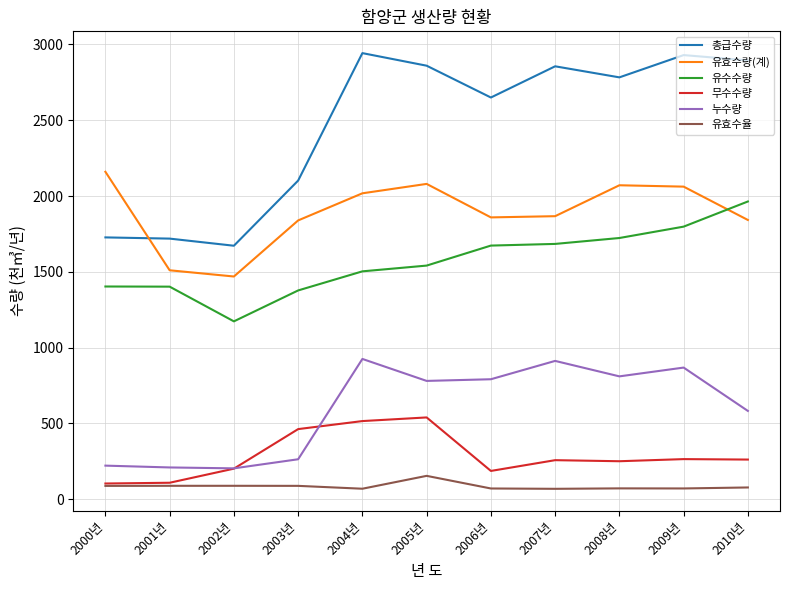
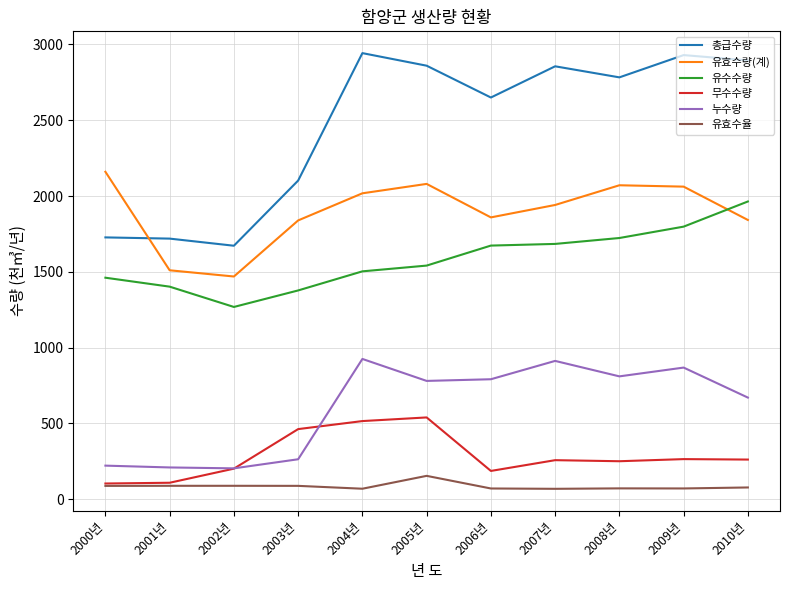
  {
    "총급수량": {
      "2000년": 1730,
      "2001년": 1720,
      "2002년": 1670,
      "2003년": 2100,
      "2004년": 2940,
      "2005년": 2860,
      "2006년": 2650,
      "2007년": 2860,
      "2008년": 2780
    },
    "유효수량(계)": {
      "2000년": 2160,
      "2001년": 1510,
      "2002년": 1470,
      "2003년": 1840,
      "2004년": 2020,
      "2005년": 2080,
      "2006년": 1860,
-     "2007년": 1870,
+     "2007년": 1940,
      "2008년": 2070,
      "2009년": 2060,
      "2010년": 1840
    },
    "유수수량": {
-     "2000년": 1400,
+     "2000년": 1460,
      "2001년": 1400,
-     "2002년": 1170,
+     "2002년": 1270,
      "2003년": 1380,
      "2004년": 1500,
      "2005년": 1540,
      "2006년": 1670,
      "2007년": 1680,
      "2008년": 1720,
      "2009년": 1800,
      "2010년": 1960
    },
    "무수수량": {
      "2001년": 110,
      "2003년": 460,
      "2004년": 520,
      "2005년": 540,
      "2006년": 190,
      "2007년": 260,
      "2008년": 250,
      "2009년": 260,
      "2010년": 260
    },
    "누수량": {
      "2000년": 220,
      "2001년": 210,
      "2003년": 260,
      "2004년": 930,
      "2005년": 780,
      "2006년": 790,
      "2007년": 910,
      "2008년": 810,
      "2009년": 870,
-     "2010년": 580
+     "2010년": 670
    },
    "유효수율": {
      "2001년": 90,
      "2002년": 90,
      "2003년": 90,
      "2004년": 70,
      "2005년": 150,
      "2006년": 70,
      "2007년": 70,
      "2008년": 70,
      "2009년": 70,
      "2010년": 80
    }
  }
